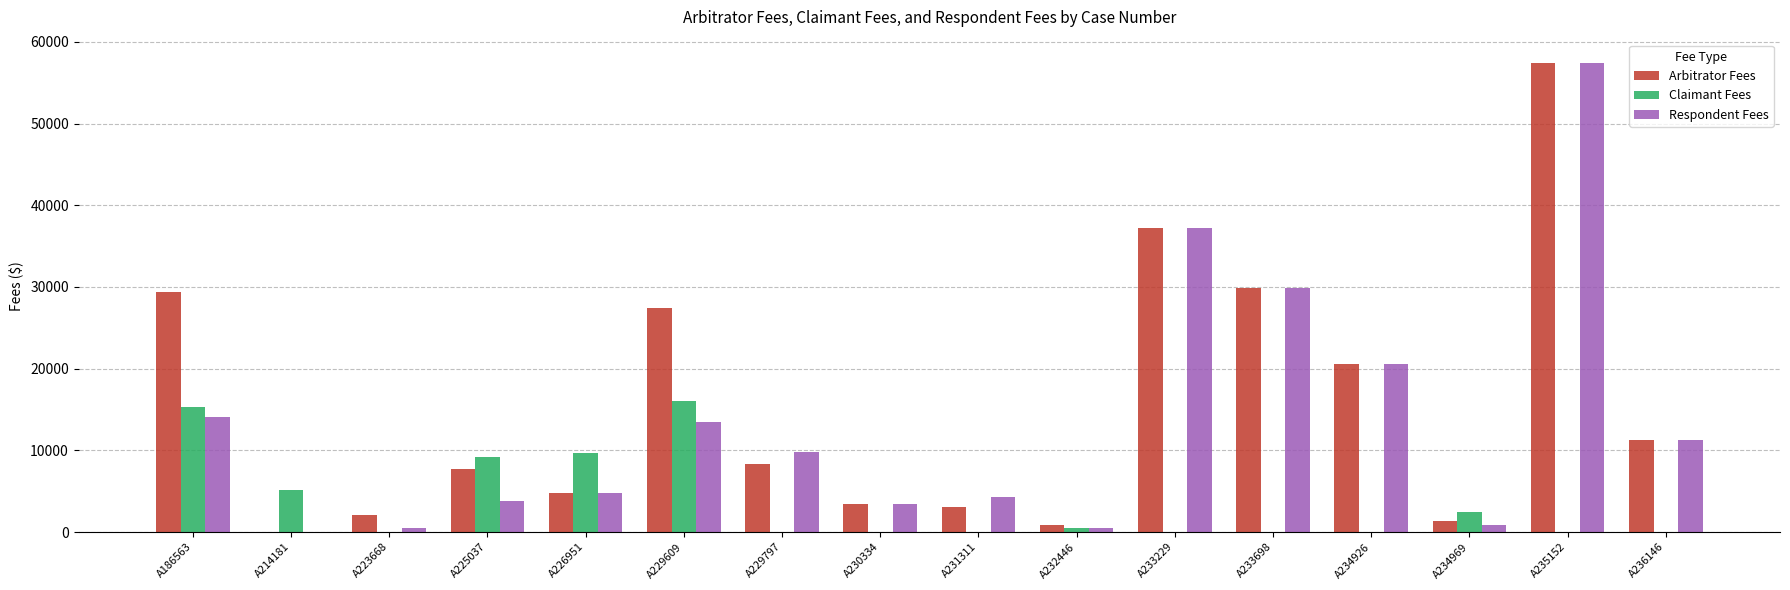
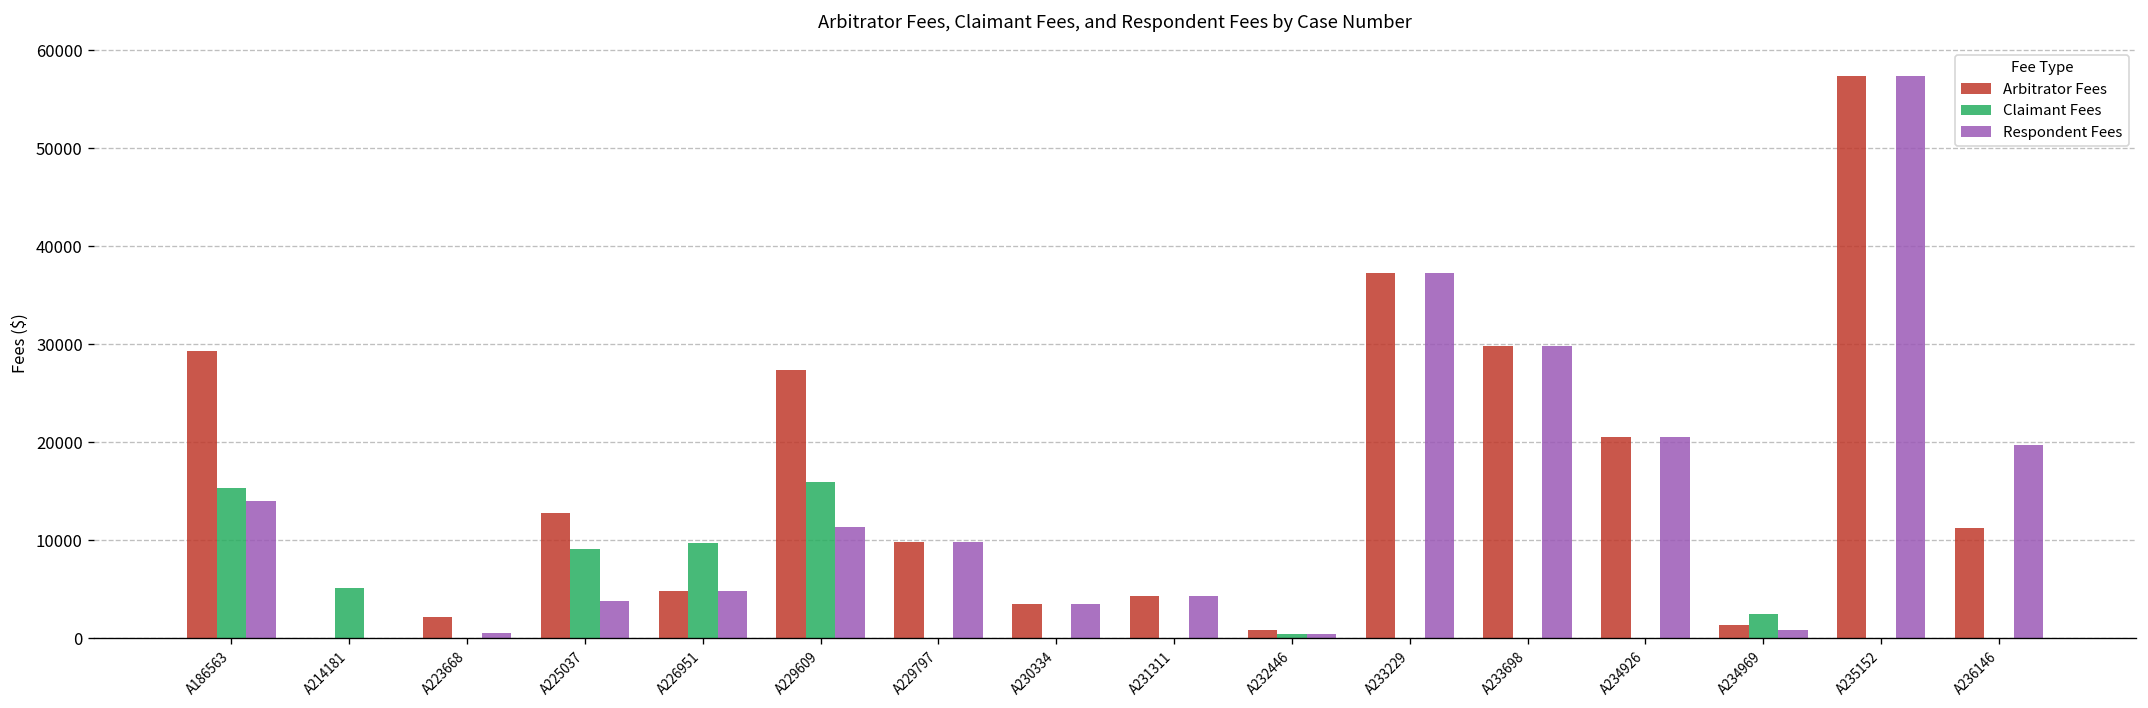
  {
    "Arbitrator Fees": {
      "A186563": 29000,
      "A214181": 0,
      "A223668": 2000,
-     "A225037": 8000,
+     "A225037": 13000,
      "A226951": 5000,
      "A229609": 27000,
-     "A229797": 8000,
+     "A229797": 10000,
      "A230334": 3000,
-     "A231311": 3000,
+     "A231311": 4000,
      "A232446": 1000,
      "A233229": 37000,
      "A233698": 30000,
      "A234926": 21000,
      "A234969": 1000,
      "A235152": 57000,
      "A236146": 11000
    },
    "Claimant Fees": {
      "A186563": 15000,
      "A214181": 5000,
      "A223668": 0,
      "A225037": 9000,
      "A226951": 10000,
      "A229609": 16000,
      "A229797": 0,
      "A230334": 0,
      "A231311": 0,
      "A232446": 0,
      "A233229": 0,
      "A233698": 0,
      "A234926": 0,
      "A234969": 2000,
      "A235152": 0,
      "A236146": 0
    },
    "Respondent Fees": {
      "A186563": 14000,
      "A214181": 0,
      "A223668": 1000,
      "A225037": 4000,
      "A226951": 5000,
-     "A229609": 13000,
+     "A229609": 11000,
      "A229797": 10000,
      "A230334": 3000,
      "A231311": 4000,
      "A232446": 0,
      "A233229": 37000,
      "A233698": 30000,
      "A234926": 21000,
      "A234969": 1000,
      "A235152": 57000,
-     "A236146": 11000
+     "A236146": 20000
    }
  }
